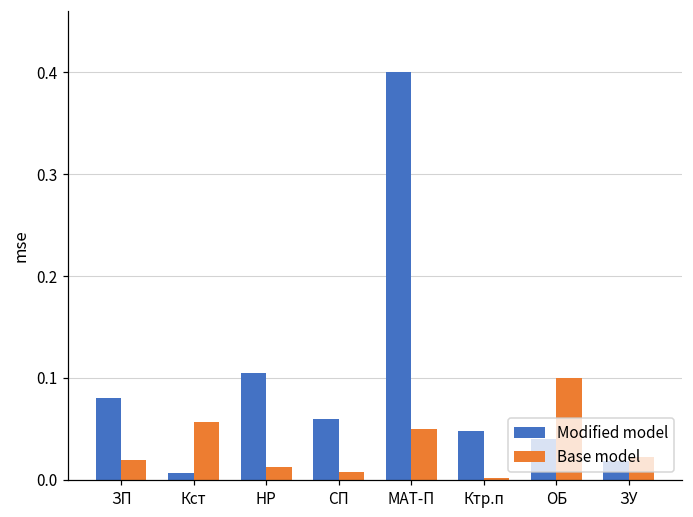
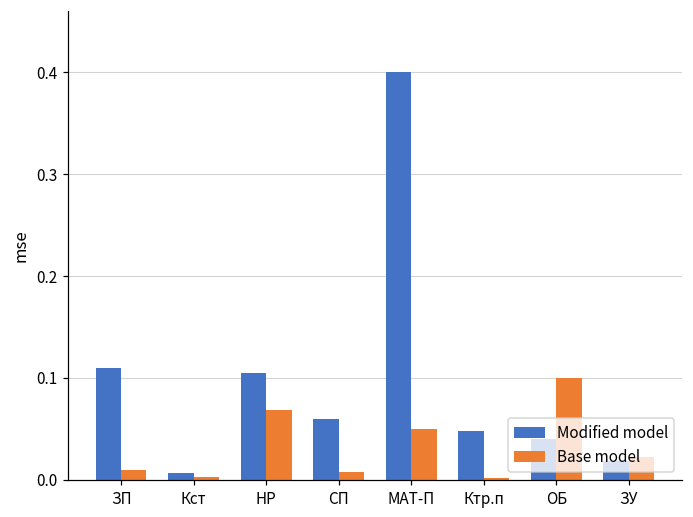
  {
    "Modified model": {
-     "ЗП": 0.08,
+     "ЗП": 0.11,
      "Кст": 0.01,
      "НР": 0.11,
      "СП": 0.06,
      "МАТ-П": 0.40,
      "Ктр.п": 0.05
    },
    "Base model": {
-     "ЗП": 0.02,
-     "Кст": 0.06,
-     "НР": 0.01,
+     "ЗП": 0.01,
+     "Кст": 0.00,
+     "НР": 0.07,
      "СП": 0.01,
      "МАТ-П": 0.05,
      "ОБ": 0.10
    }
  }
